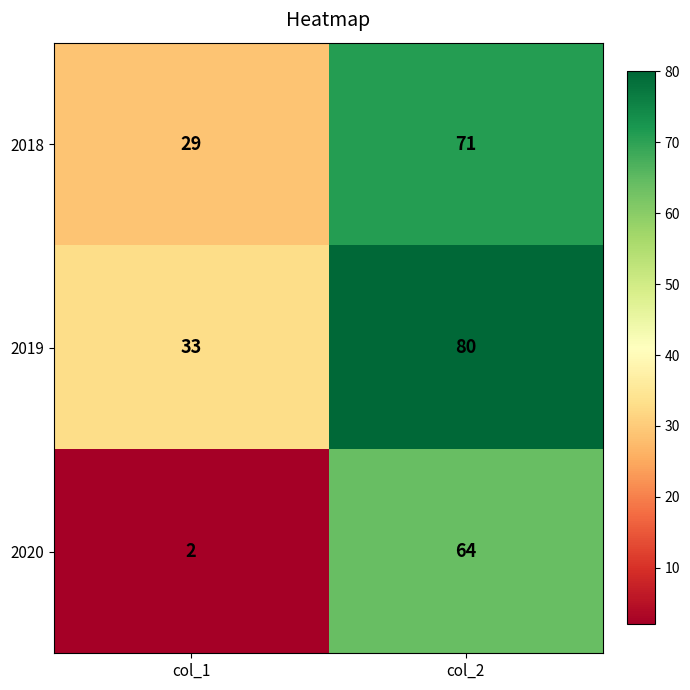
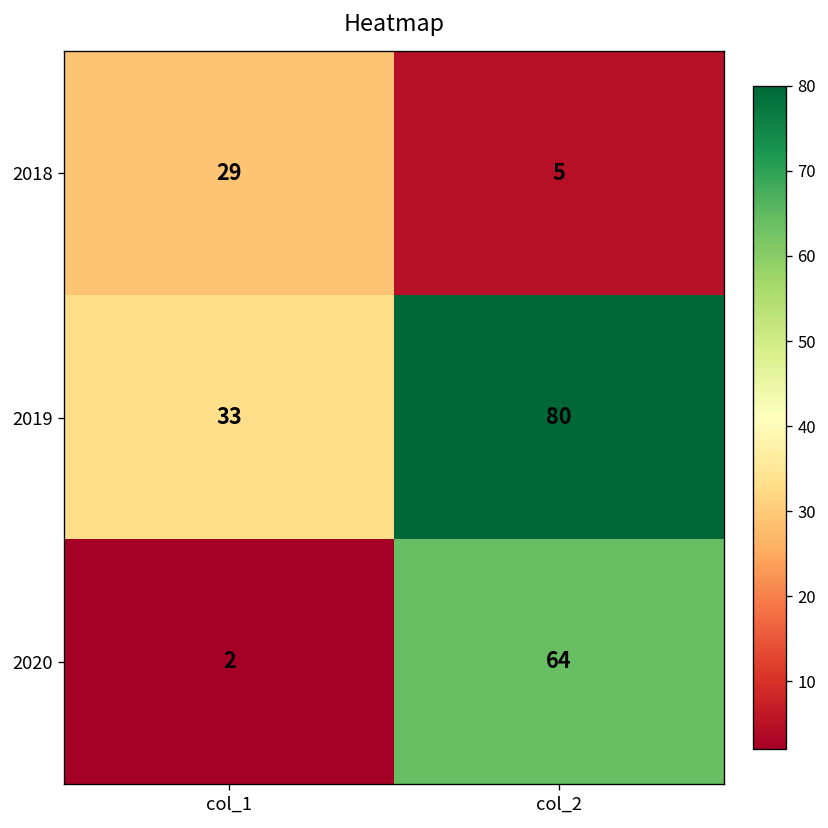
  {
    "2018": {
      "col_1": 29,
-     "col_2": 71
+     "col_2": 5
    },
    "2019": {
      "col_1": 33,
      "col_2": 80
    },
    "2020": {
      "col_1": 2,
      "col_2": 64
    }
  }
